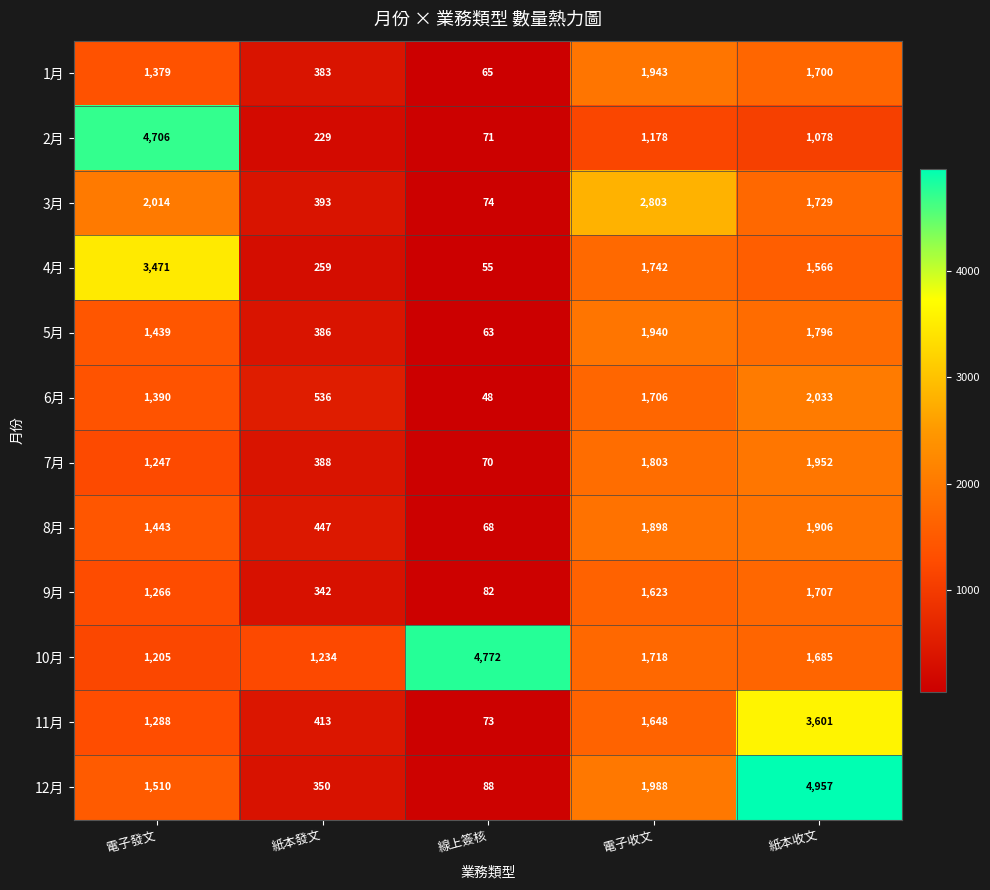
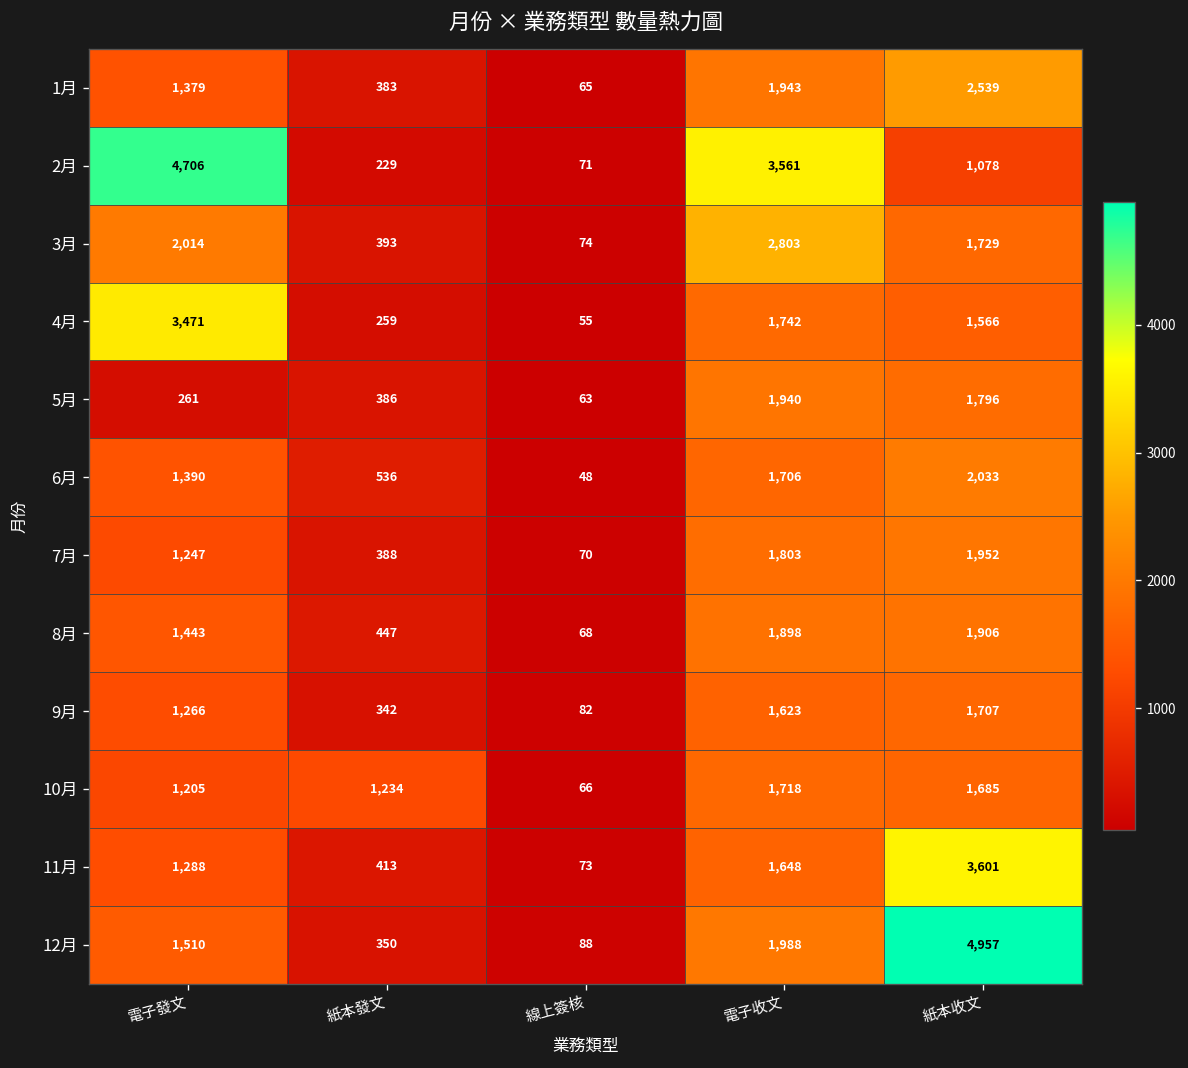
  {
    "1月": {
      "電子發文": "1,379",
      "紙本發文": "383",
      "線上簽核": "65",
      "電子收文": "1,943",
-     "紙本收文": "1,700"
+     "紙本收文": "2,539"
    },
    "2月": {
      "電子發文": "4,706",
      "紙本發文": "229",
      "線上簽核": "71",
-     "電子收文": "1,178",
+     "電子收文": "3,561",
      "紙本收文": "1,078"
    },
    "3月": {
      "電子發文": "2,014",
      "紙本發文": "393",
      "線上簽核": "74",
      "電子收文": "2,803",
      "紙本收文": "1,729"
    },
    "4月": {
      "電子發文": "3,471",
      "紙本發文": "259",
      "線上簽核": "55",
      "電子收文": "1,742",
      "紙本收文": "1,566"
    },
    "5月": {
-     "電子發文": "1,439",
+     "電子發文": "261",
      "紙本發文": "386",
      "線上簽核": "63",
      "電子收文": "1,940",
      "紙本收文": "1,796"
    },
    "6月": {
      "電子發文": "1,390",
      "紙本發文": "536",
      "線上簽核": "48",
      "電子收文": "1,706",
      "紙本收文": "2,033"
    },
    "7月": {
      "電子發文": "1,247",
      "紙本發文": "388",
      "線上簽核": "70",
      "電子收文": "1,803",
      "紙本收文": "1,952"
    },
    "8月": {
      "電子發文": "1,443",
      "紙本發文": "447",
      "線上簽核": "68",
      "電子收文": "1,898",
      "紙本收文": "1,906"
    },
    "9月": {
      "電子發文": "1,266",
      "紙本發文": "342",
      "線上簽核": "82",
      "電子收文": "1,623",
      "紙本收文": "1,707"
    },
    "10月": {
      "電子發文": "1,205",
      "紙本發文": "1,234",
-     "線上簽核": "4,772",
+     "線上簽核": "66",
      "電子收文": "1,718",
      "紙本收文": "1,685"
    },
    "11月": {
      "電子發文": "1,288",
      "紙本發文": "413",
      "線上簽核": "73",
      "電子收文": "1,648",
      "紙本收文": "3,601"
    },
    "12月": {
      "電子發文": "1,510",
      "紙本發文": "350",
      "線上簽核": "88",
      "電子收文": "1,988",
      "紙本收文": "4,957"
    }
  }
